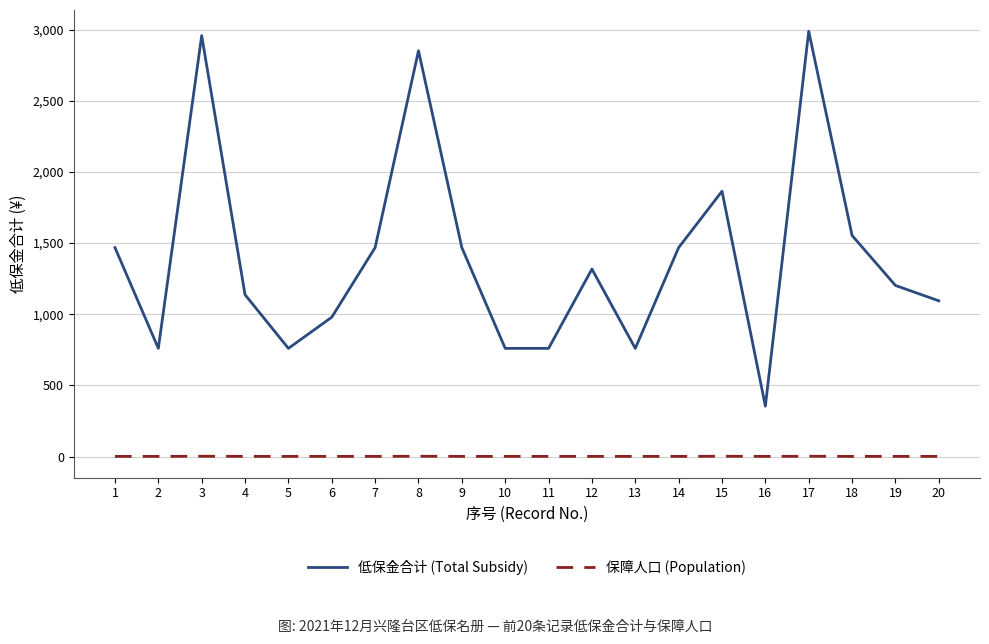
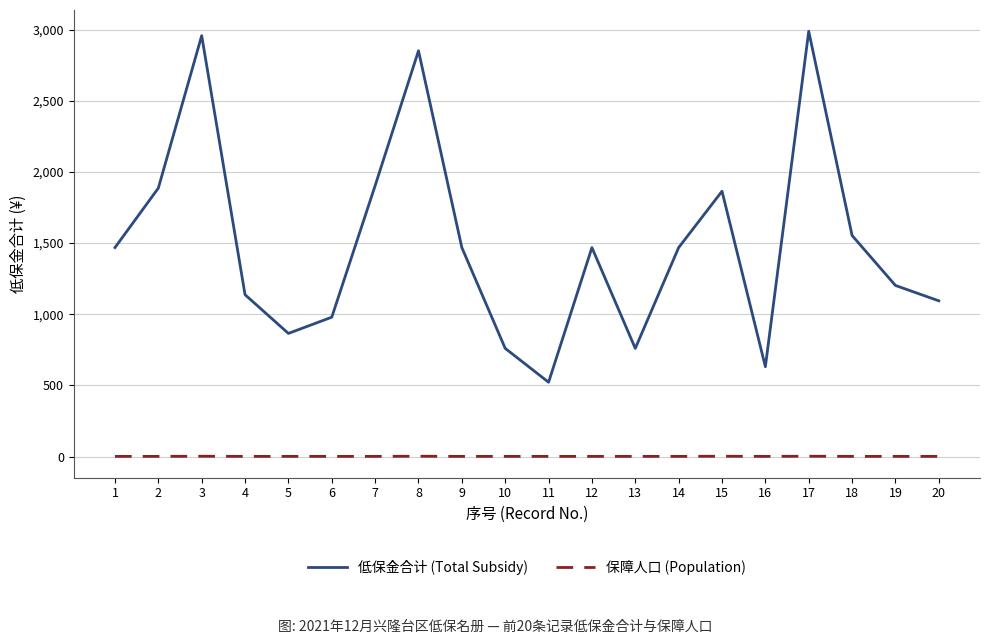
  {
    "低保金合计 (Total Subsidy)": {
      "1": "1,470",
-     "2": "760",
+     "2": "1,890",
      "3": "2,960",
      "4": "1,140",
-     "5": "760",
+     "5": "870",
      "6": "980",
-     "7": "1,470",
+     "7": "1,900",
      "8": "2,850",
      "9": "1,470",
      "10": "760",
-     "11": "760",
-     "12": "1,320",
+     "11": "520",
+     "12": "1,470",
      "13": "760",
      "14": "1,470",
      "15": "1,860",
-     "16": "350",
+     "16": "630",
      "17": "2,990",
      "18": "1,550",
      "19": "1,200",
      "20": "1,090"
    },
    "保障人口 (Population)": {
      "1": "0",
      "2": "0",
      "3": "0",
      "4": "0",
      "5": "0",
      "6": "0",
      "7": "0",
      "8": "0",
      "9": "0",
      "10": "0",
      "11": "0",
      "12": "0",
      "13": "0",
      "14": "0",
      "15": "0",
      "16": "0",
      "17": "0",
      "18": "0",
      "19": "0",
      "20": "0"
    }
  }
